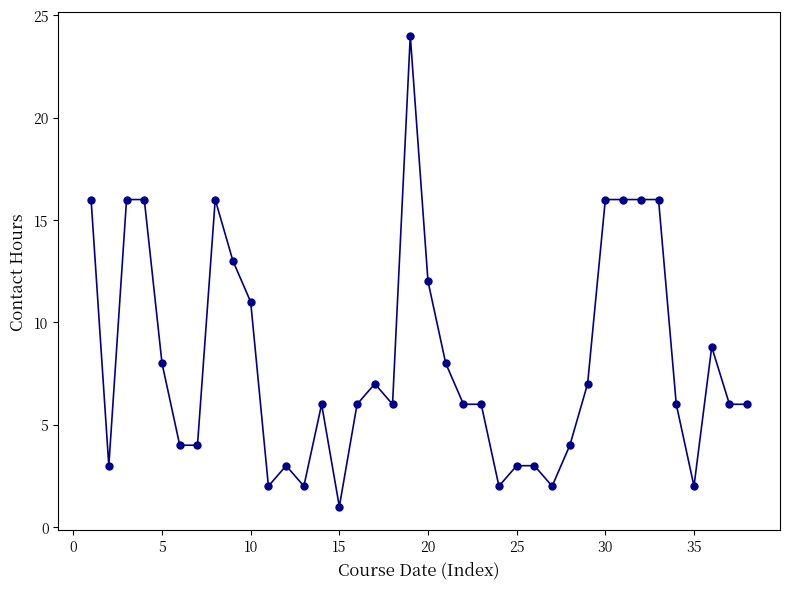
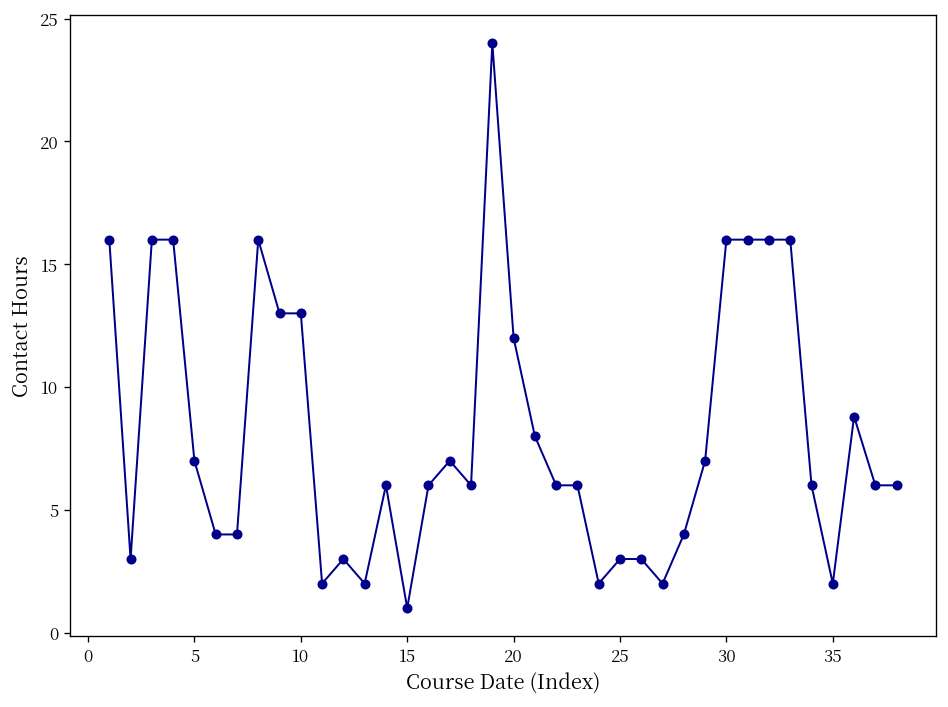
  {
-   "5": 8,
-   "10": 11,
+   "5": 7,
+   "10": 13,
    "15": 1,
    "20": 12,
    "25": 3,
    "30": 16,
    "35": 2
  }
